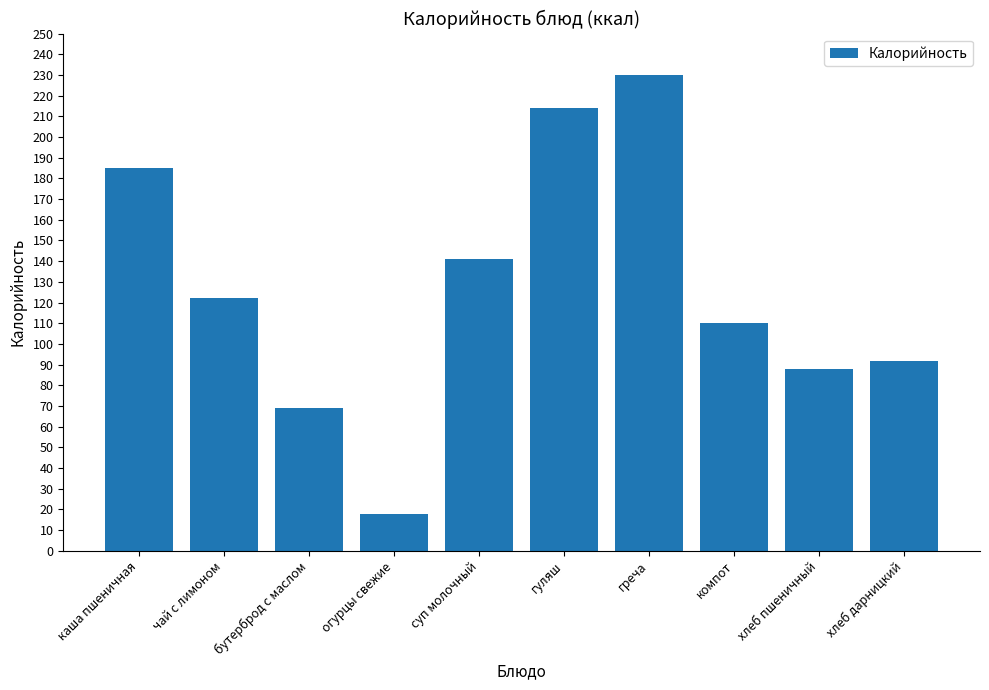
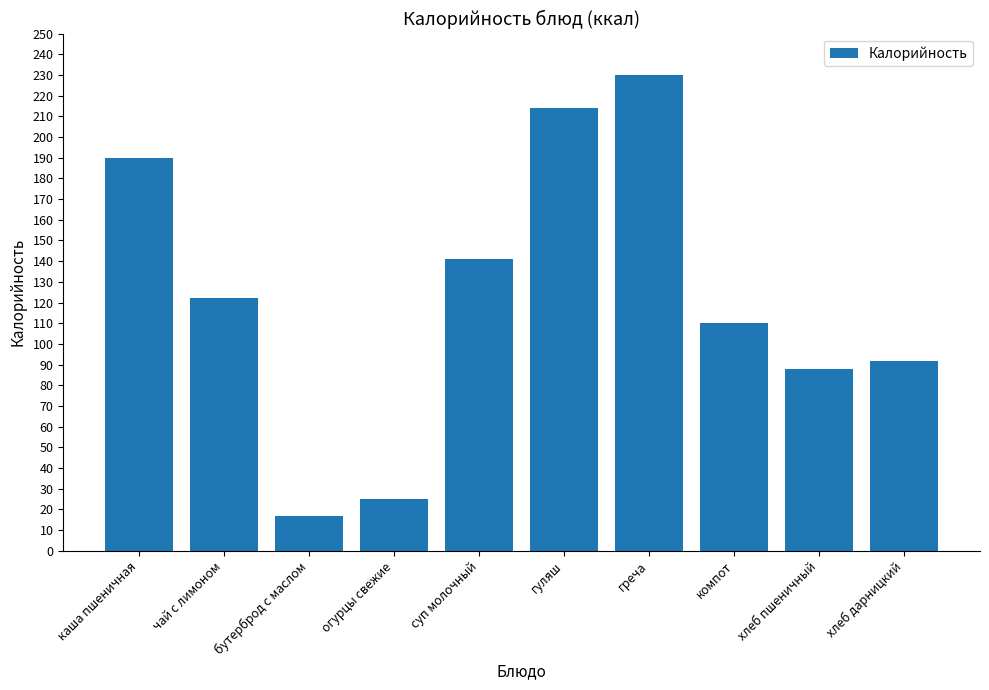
  {
-   "каша пшеничная": 185,
+   "каша пшеничная": 190,
    "чай с лимоном": 122,
-   "бутерброд с маслом": 69,
-   "огурцы свежие": 18,
+   "бутерброд с маслом": 17,
+   "огурцы свежие": 25,
    "суп молочный": 141,
    "гуляш": 214,
    "греча": 230,
    "компот": 110,
    "хлеб пшеничный": 88,
    "хлеб дарницкий": 92
  }
